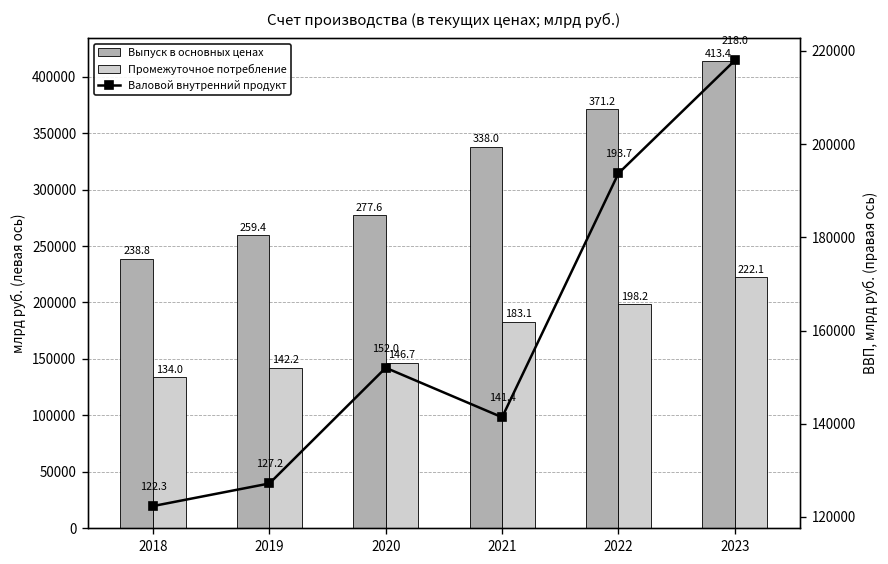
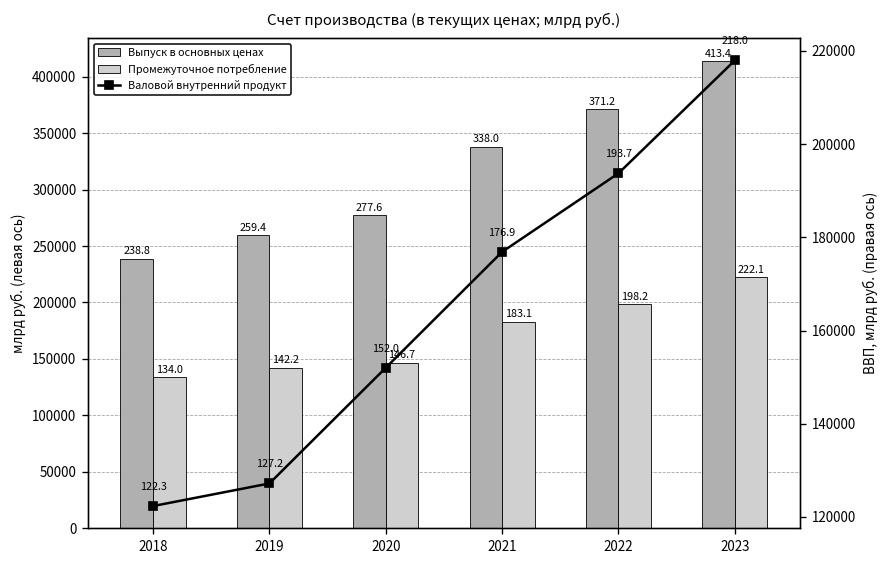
  {
    "Валовой внутренний продукт": {
-     "2021": 141.4
+     "2021": 176.9
    }
  }
